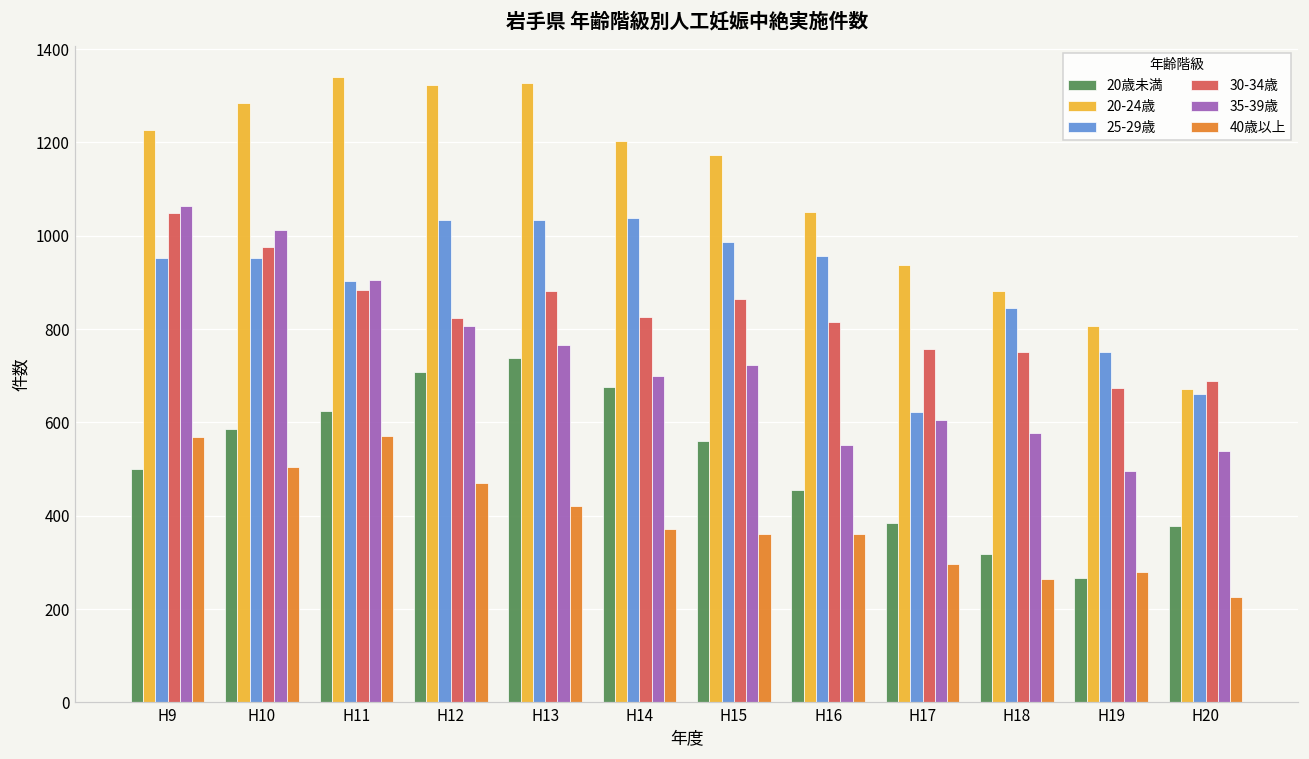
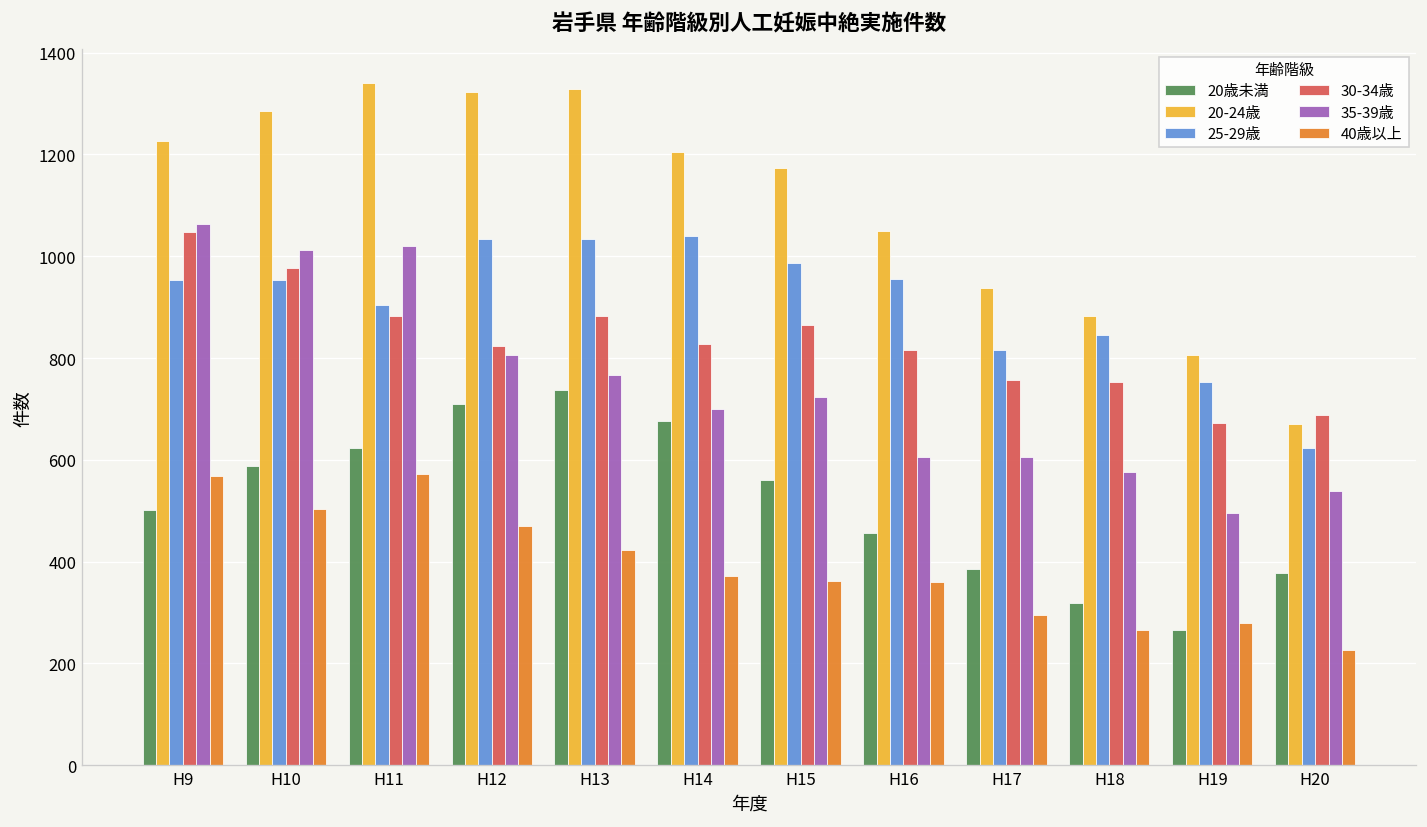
  {
    "20歳未満": {
      "H9": 500,
      "H10": 590,
      "H11": 620,
      "H12": 710,
      "H13": 740,
      "H14": 680,
      "H15": 560,
      "H16": 460,
      "H17": 390,
      "H18": 320,
      "H19": 270,
      "H20": 380
    },
    "25-29歳": {
      "H9": 950,
      "H10": 950,
      "H11": 900,
      "H12": 1030,
      "H13": 1030,
      "H14": 1040,
      "H15": 990,
      "H16": 960,
-     "H17": 620,
+     "H17": 820,
      "H18": 850,
      "H19": 750,
-     "H20": 660
+     "H20": 620
    },
    "30-34歳": {
      "H9": 1050,
      "H10": 980,
      "H11": 880,
      "H12": 820,
      "H13": 880,
      "H14": 830,
      "H15": 860,
      "H16": 820,
      "H17": 760,
      "H18": 750,
      "H19": 670,
      "H20": 690
    },
    "35-39歳": {
      "H9": 1060,
      "H10": 1010,
-     "H11": 910,
+     "H11": 1020,
      "H12": 810,
      "H13": 770,
      "H14": 700,
      "H15": 720,
-     "H16": 550,
+     "H16": 610,
      "H17": 610,
      "H18": 580,
      "H19": 500,
      "H20": 540
    }
  }
